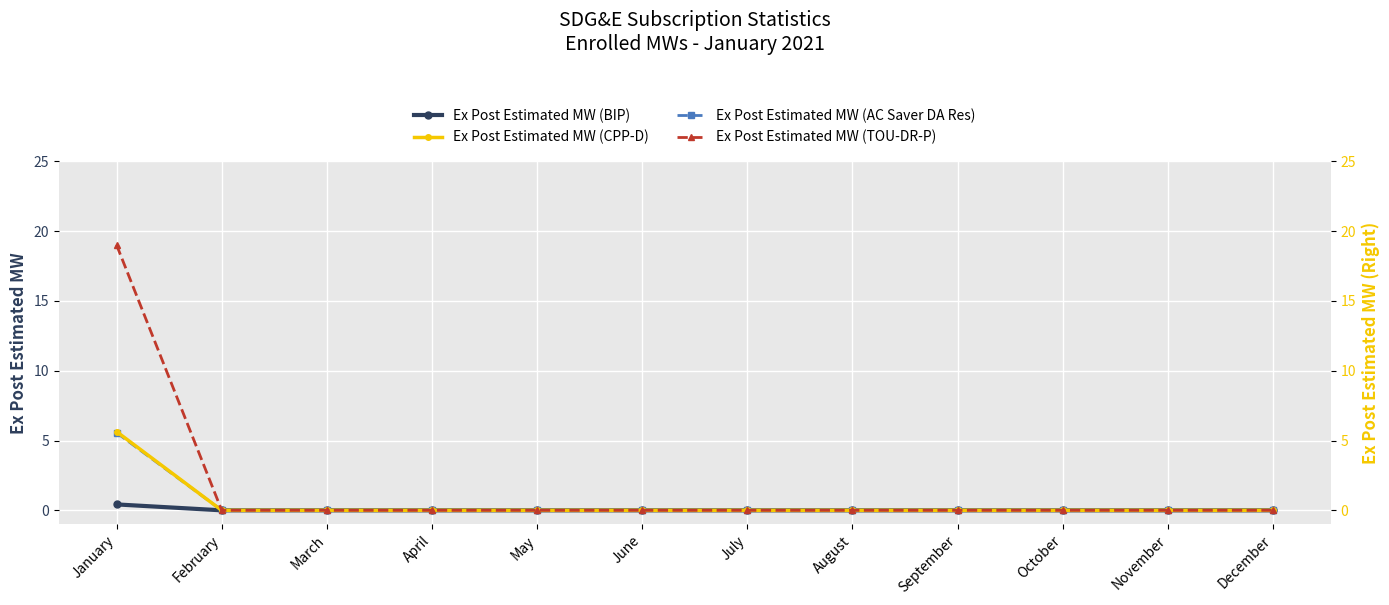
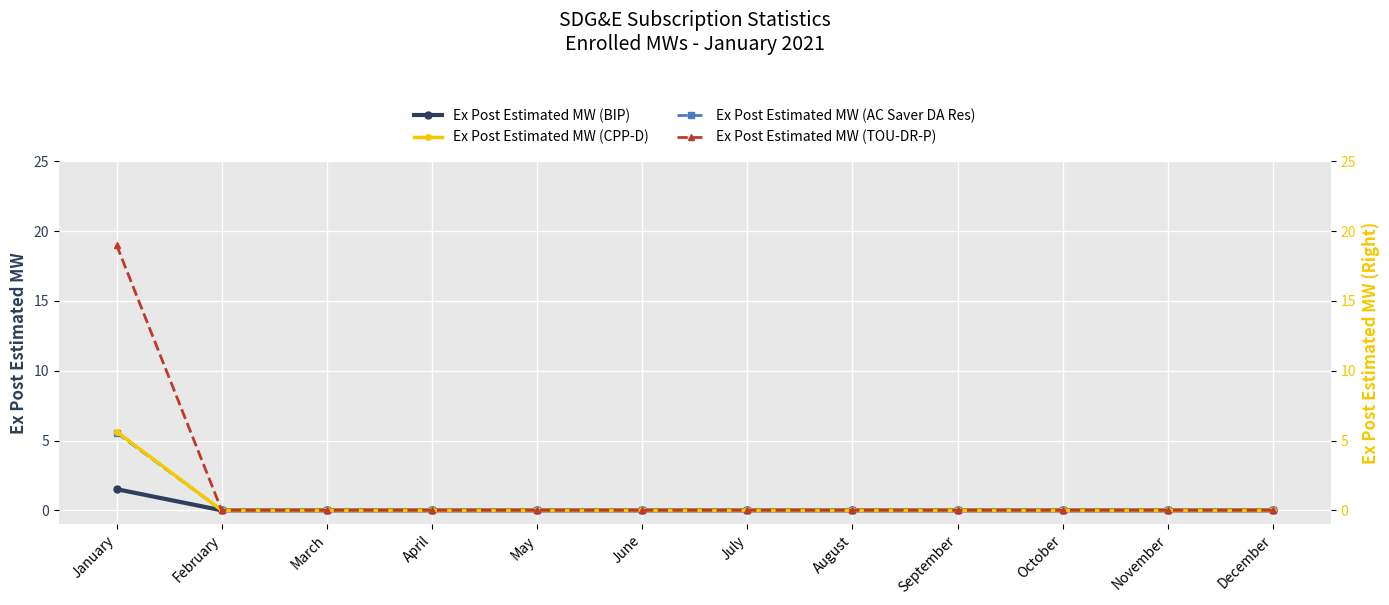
  {
    "Ex Post Estimated MW (BIP)": {
-     "January": 0.4
+     "January": 1.5
    },
    "Ex Post Estimated MW (AC Saver DA Res)": {
      "January": 5.6
    },
    "Ex Post Estimated MW (CPP-D)": {
      "January": 5.6
    },
    "Ex Post Estimated MW (TOU-DR-P)": {
      "January": 19.0
    }
  }
